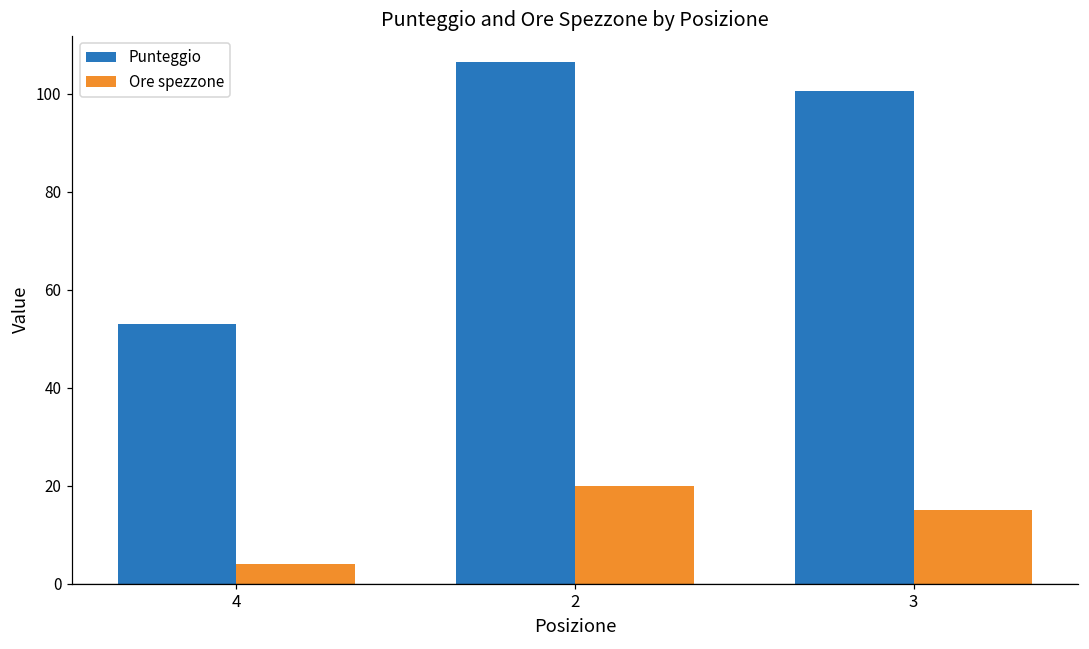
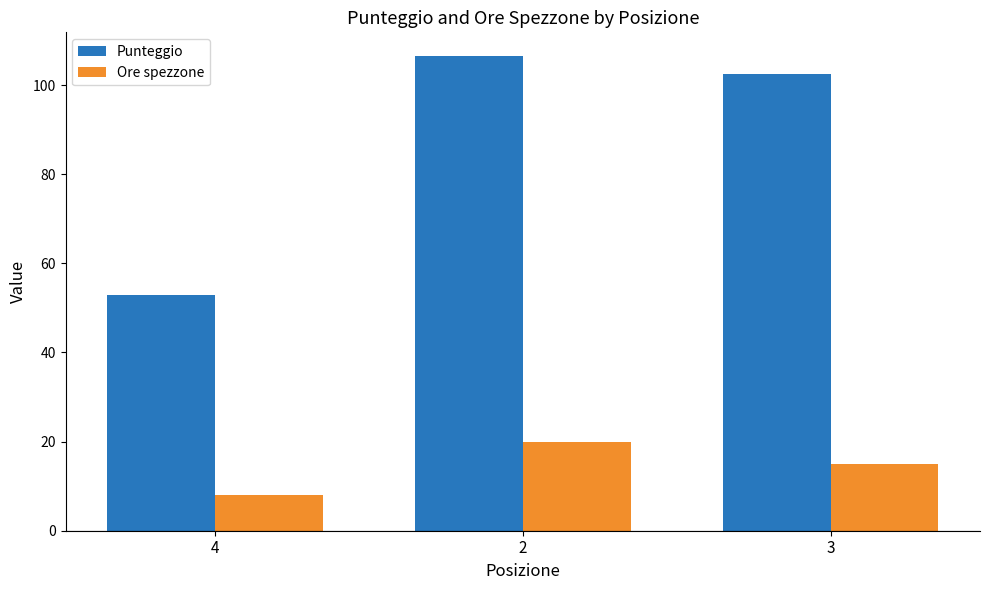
  {
    "Punteggio": {
      "4": 53,
      "2": 107,
-     "3": 101
+     "3": 103
    },
    "Ore spezzone": {
-     "4": 4,
+     "4": 8,
      "2": 20,
      "3": 15
    }
  }
